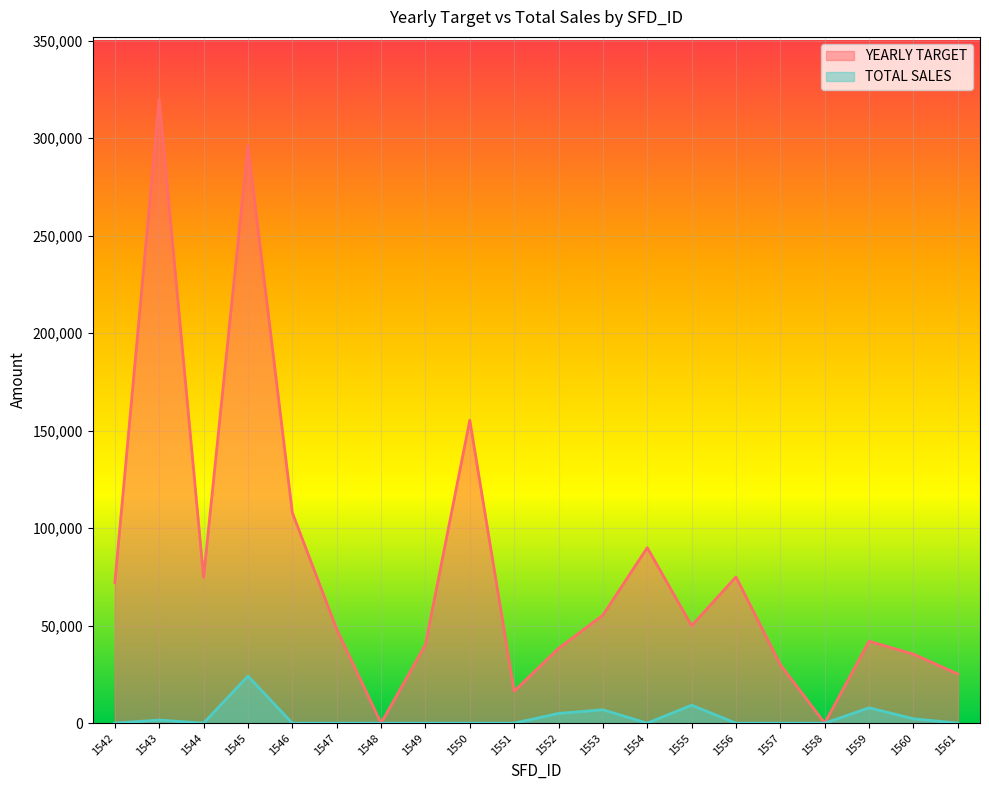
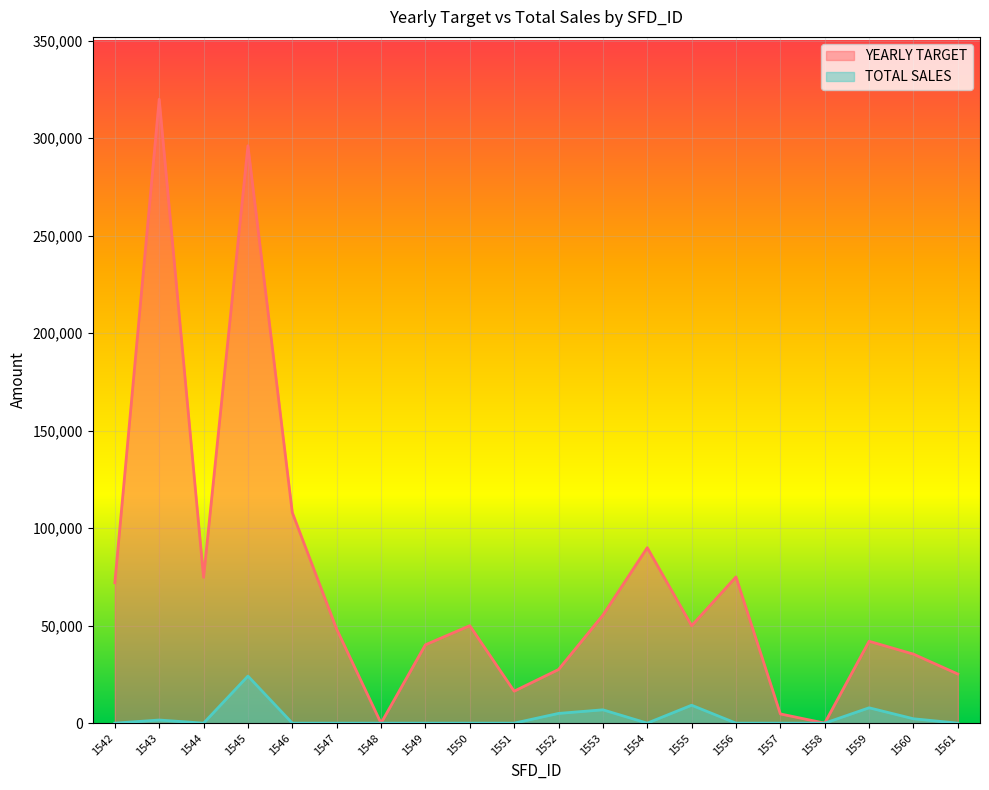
  {
    "YEARLY TARGET": {
      "1542": "72,000",
      "1543": "320,000",
      "1544": "75,000",
      "1545": "296,000",
      "1546": "108,000",
      "1547": "48,000",
      "1549": "40,000",
-     "1550": "155,000",
+     "1550": "50,000",
      "1551": "16,000",
-     "1552": "38,000",
+     "1552": "28,000",
      "1553": "55,000",
      "1554": "90,000",
      "1555": "50,000",
      "1556": "75,000",
-     "1557": "30,000",
+     "1557": "5,000",
      "1559": "42,000",
      "1560": "35,000",
      "1561": "25,000"
    },
    "TOTAL SALES": {
      "1542": "0",
      "1543": "2,000",
      "1544": "0",
      "1545": "24,000",
      "1546": "0",
      "1547": "0",
      "1549": "0",
      "1550": "0",
      "1551": "0",
      "1552": "5,000",
      "1553": "7,000",
      "1554": "0",
      "1555": "9,000",
      "1556": "0",
      "1557": "0",
      "1559": "8,000",
      "1560": "2,000",
      "1561": "0"
    }
  }
